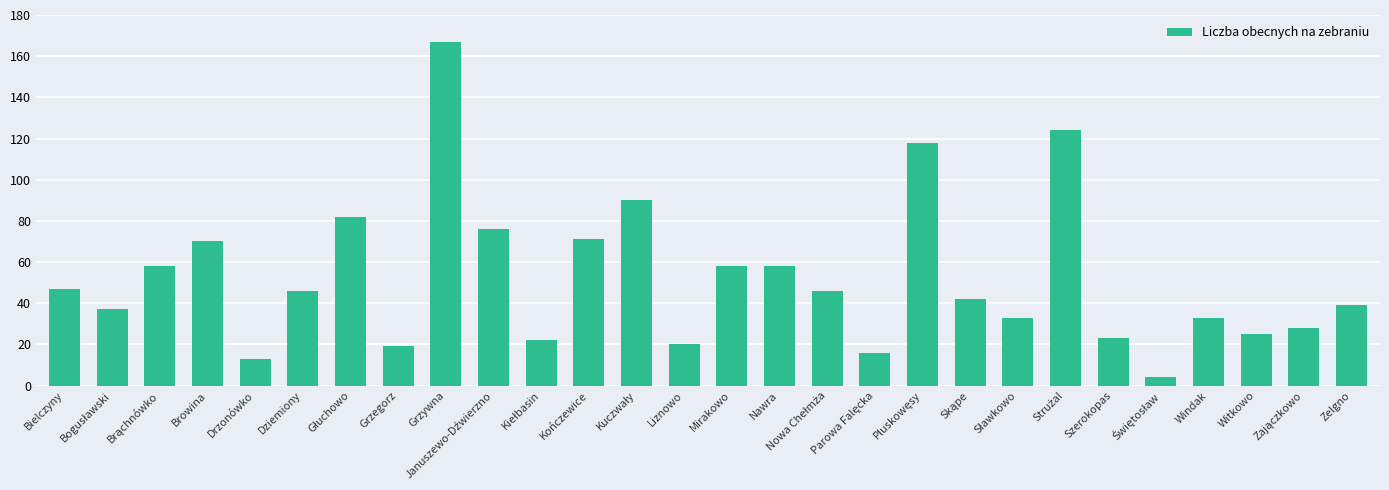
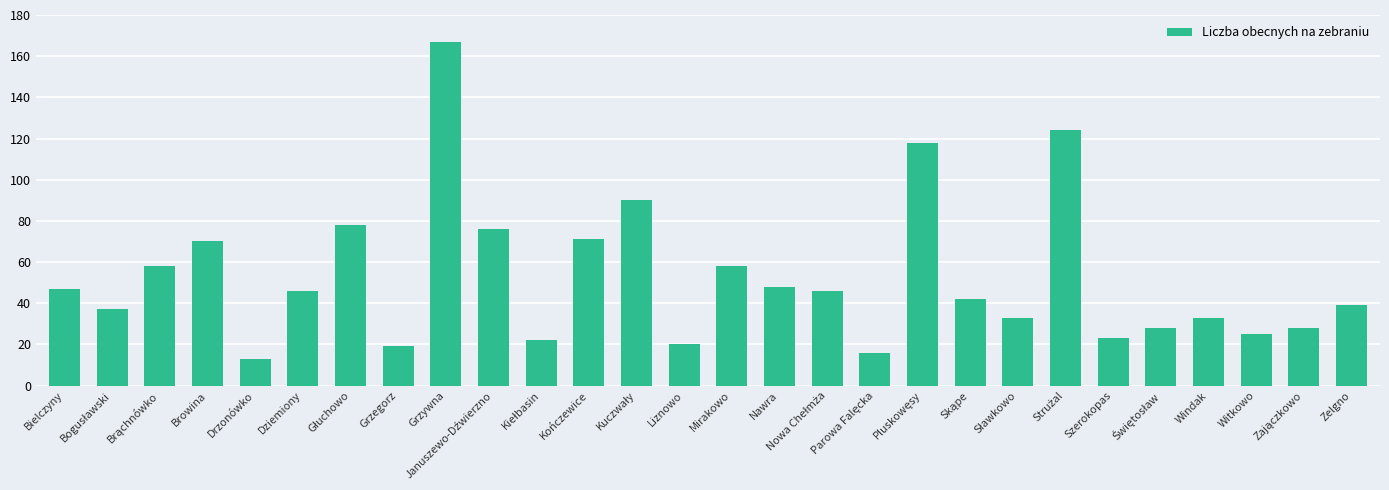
  {
    "Bielczyny": 47,
    "Bogusławski": 37,
    "Brąchnówko": 58,
    "Browina": 70,
    "Drzonówko": 13,
    "Dziemiony": 46,
-   "Głuchowo": 82,
+   "Głuchowo": 78,
    "Grzegorz": 19,
    "Grzywna": 167,
    "Januszewo-Dźwierzno": 76,
    "Kiełbasin": 22,
    "Kończewice": 71,
    "Kuczwały": 90,
    "Liznowo": 20,
    "Mirakowo": 58,
-   "Nawra": 58,
+   "Nawra": 48,
    "Nowa Chełmża": 46,
    "Parowa Falęcka": 16,
    "Pluskowęsy": 118,
    "Skąpe": 42,
    "Sławkowo": 33,
    "Strużal": 124,
    "Szerokopas": 23,
-   "Świętosław": 4,
+   "Świętosław": 28,
    "Windak": 33,
    "Witkowo": 25,
    "Zajączkowo": 28,
    "Zelgno": 39
  }
